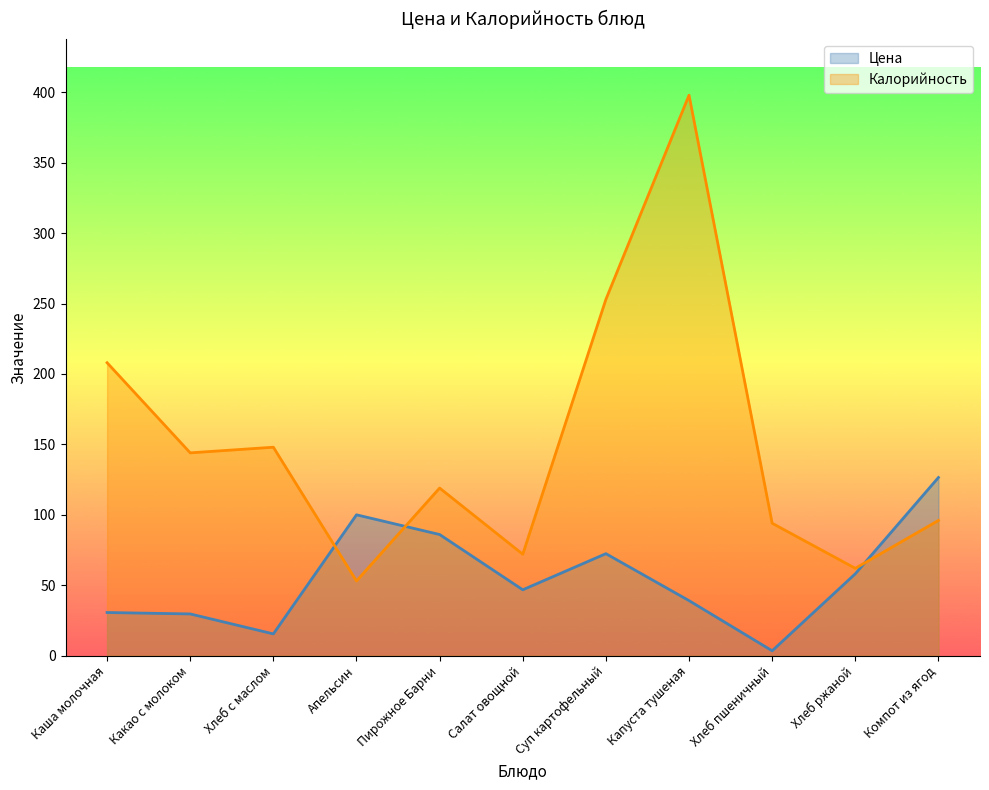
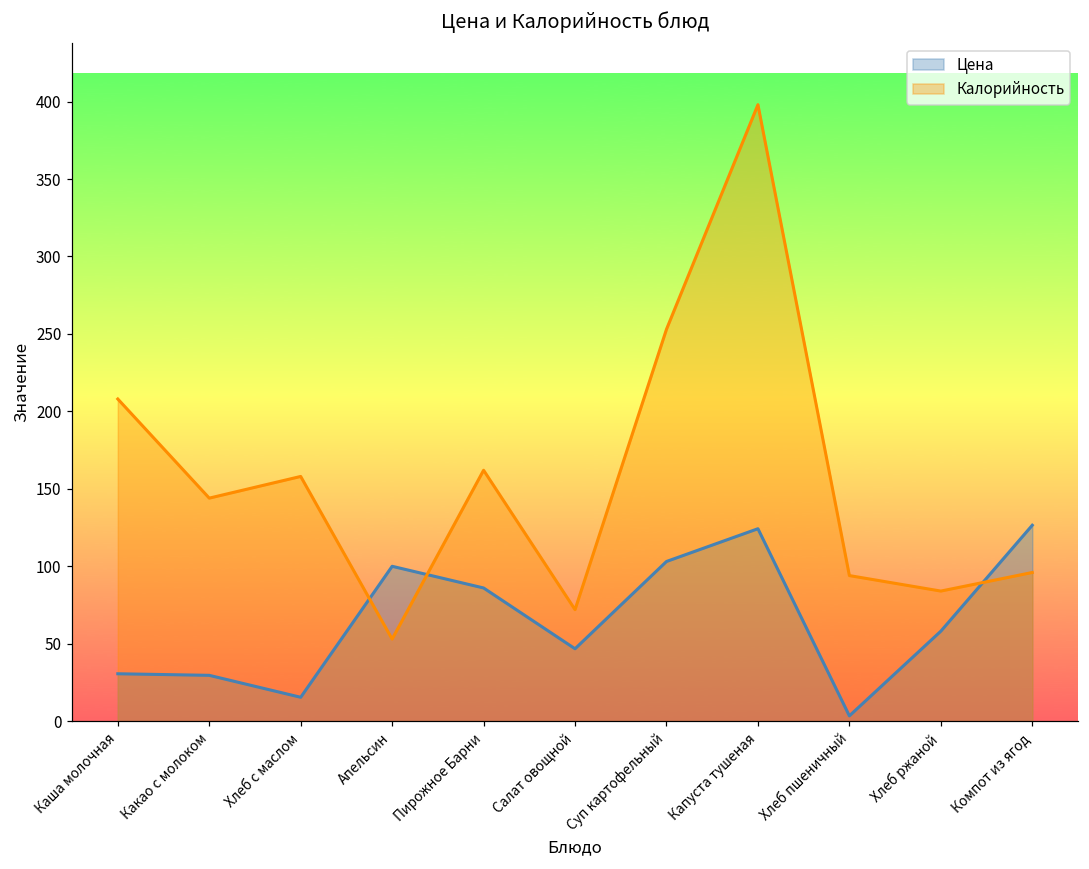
  {
    "Цена": {
      "Каша молочная": 31,
      "Какао с молоком": 30,
      "Хлеб с маслом": 15,
      "Апельсин": 100,
      "Пирожное Барни": 86,
      "Салат овощной": 47,
-     "Суп картофельный": 72,
-     "Капуста тушеная": 39,
+     "Суп картофельный": 103,
+     "Капуста тушеная": 124,
      "Хлеб пшеничный": 3,
      "Хлеб ржаной": 58,
      "Компот из ягод": 127
    },
    "Калорийность": {
      "Каша молочная": 208,
      "Какао с молоком": 144,
-     "Хлеб с маслом": 148,
+     "Хлеб с маслом": 158,
      "Апельсин": 53,
-     "Пирожное Барни": 119,
+     "Пирожное Барни": 162,
      "Салат овощной": 72,
      "Суп картофельный": 253,
      "Капуста тушеная": 398,
      "Хлеб пшеничный": 94,
-     "Хлеб ржаной": 62,
+     "Хлеб ржаной": 84,
      "Компот из ягод": 96
    }
  }
